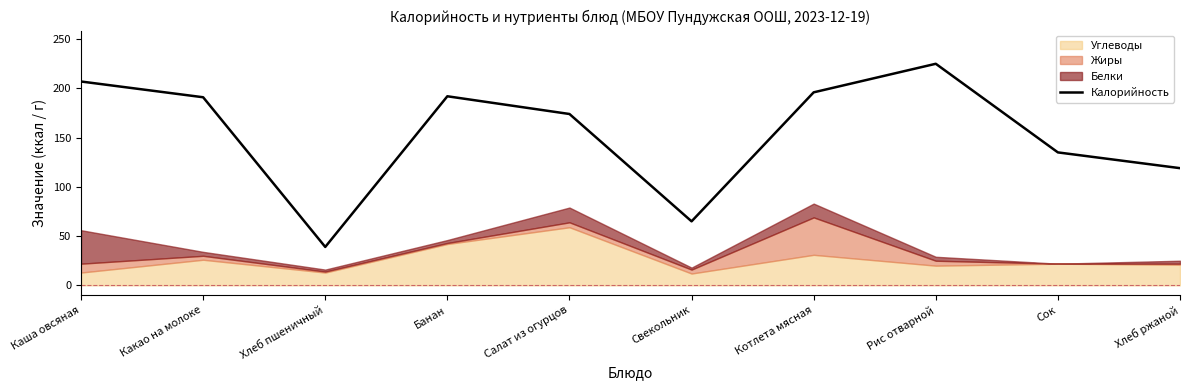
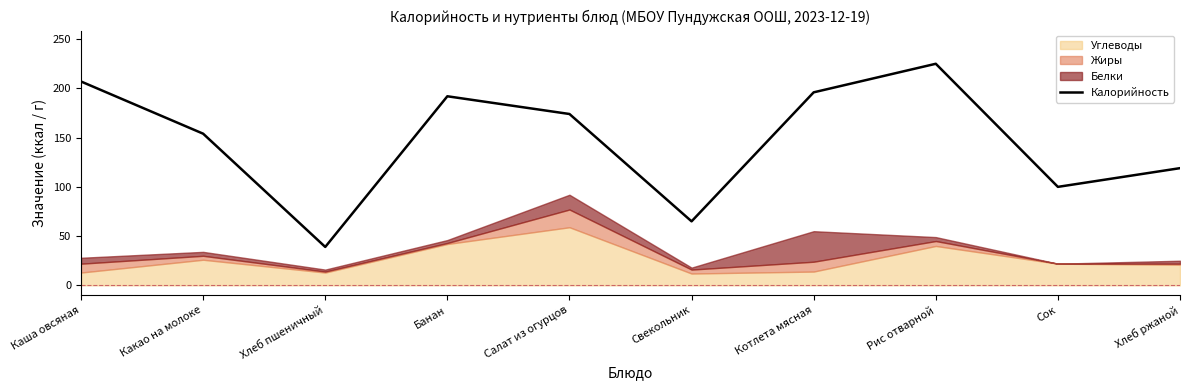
  {
    "Калорийность": {
      "Каша овсяная": 210,
-     "Какао на молоке": 190,
+     "Какао на молоке": 150,
      "Хлеб пшеничный": 40,
      "Банан": 190,
      "Салат из огурцов": 170,
      "Свекольник": 70,
      "Котлета мясная": 200,
      "Рис отварной": 230,
-     "Сок": 140,
+     "Сок": 100,
      "Хлеб ржаной": 120
    },
    "Углеводы": {
      "Каша овсяная": 10,
      "Какао на молоке": 30,
      "Салат из огурцов": 60,
      "Свекольник": 10,
-     "Котлета мясная": 30,
-     "Рис отварной": 20
+     "Котлета мясная": 10,
+     "Рис отварной": 40
    },
    "Жиры": {
      "Каша овсяная": 10,
      "Какао на молоке": 0,
-     "Салат из огурцов": 10,
-     "Котлета мясная": 40,
+     "Салат из огурцов": 20,
+     "Котлета мясная": 10,
      "Рис отварной": 10
    },
    "Белки": {
-     "Каша овсяная": 30,
+     "Каша овсяная": 10,
      "Какао на молоке": 0,
      "Банан": 0,
      "Салат из огурцов": 20,
-     "Котлета мясная": 10,
+     "Котлета мясная": 30,
      "Рис отварной": 0,
      "Хлеб ржаной": 0
    }
  }
